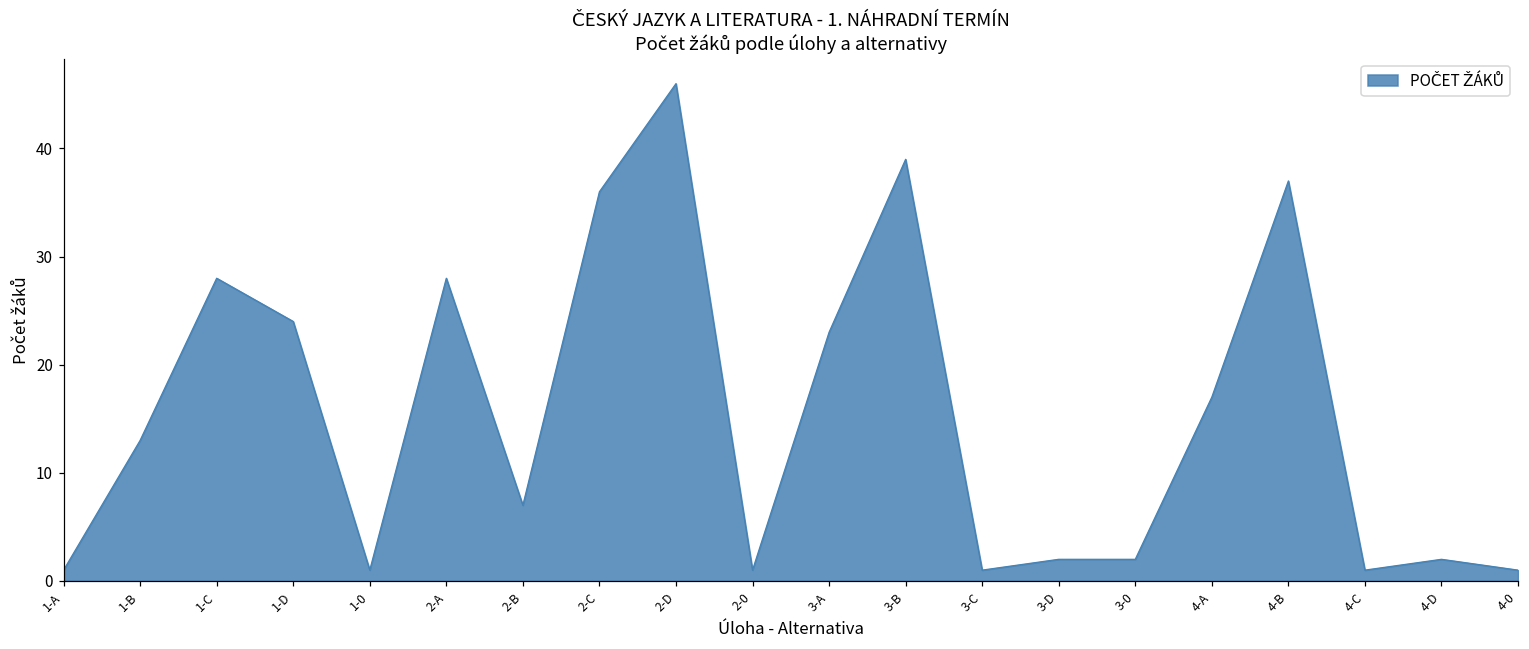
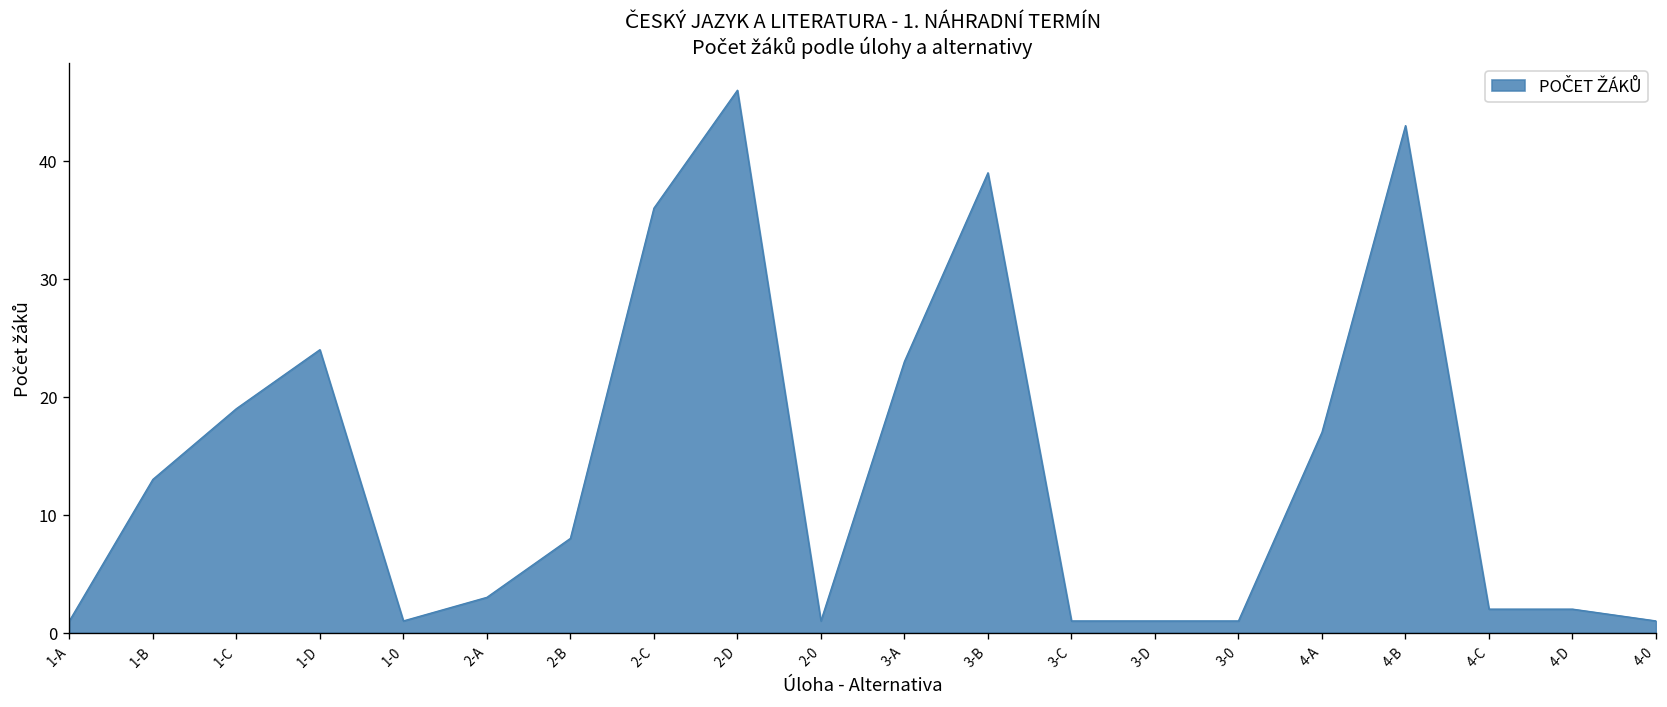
  {
    "1-A": 1,
    "1-B": 13,
-   "1-C": 28,
+   "1-C": 19,
    "1-D": 24,
    "1-0": 1,
-   "2-A": 28,
-   "2-B": 7,
+   "2-A": 3,
+   "2-B": 8,
    "2-C": 36,
    "2-D": 46,
    "2-0": 1,
    "3-A": 23,
    "3-B": 39,
    "3-C": 1,
-   "3-D": 2,
-   "3-0": 2,
+   "3-D": 1,
+   "3-0": 1,
    "4-A": 17,
-   "4-B": 37,
-   "4-C": 1,
+   "4-B": 43,
+   "4-C": 2,
    "4-D": 2,
    "4-0": 1
  }
